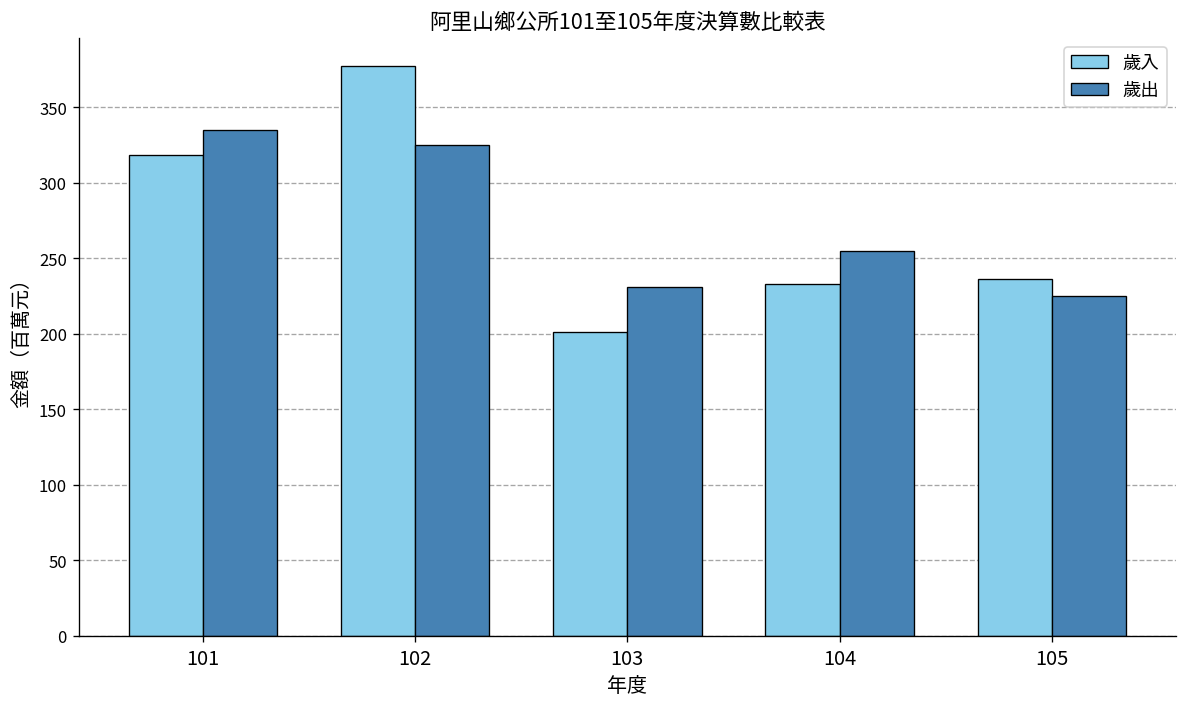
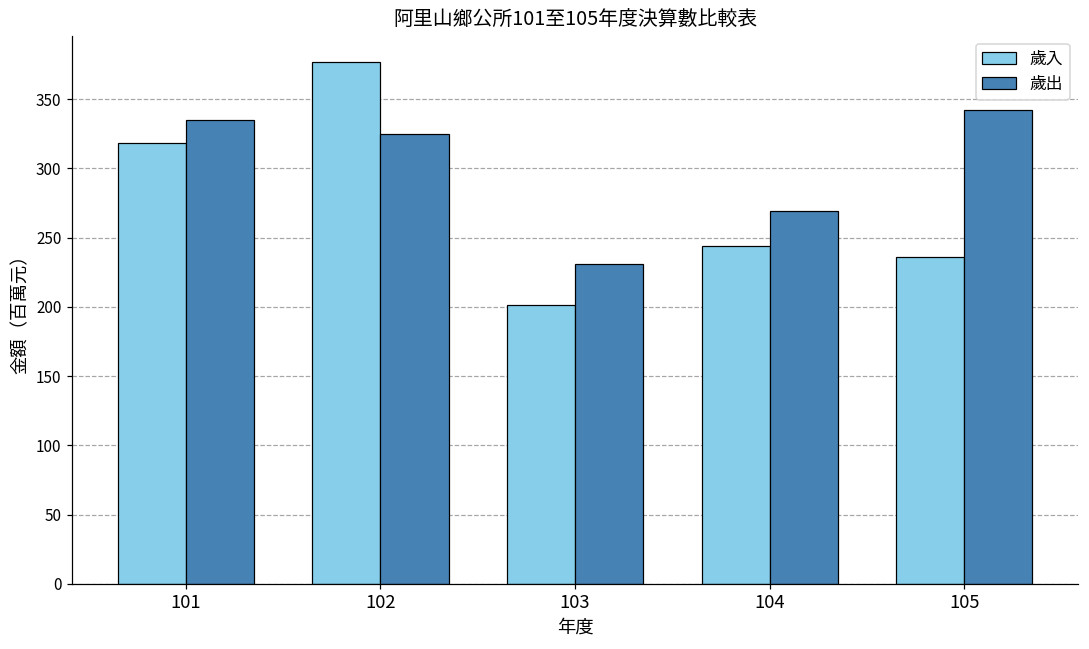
  {
    "歲入": {
      "101": 318,
      "102": 377,
      "103": 201,
-     "104": 233,
+     "104": 244,
      "105": 236
    },
    "歲出": {
      "101": 335,
      "102": 325,
      "103": 231,
-     "104": 255,
-     "105": 225
+     "104": 269,
+     "105": 342
    }
  }
